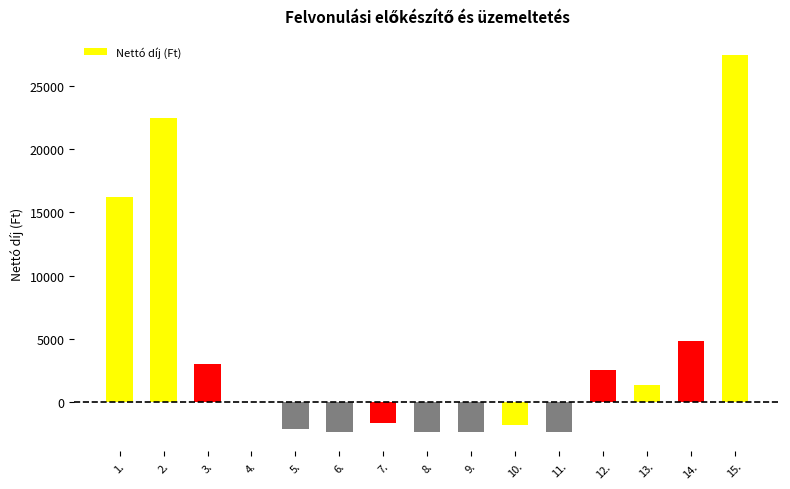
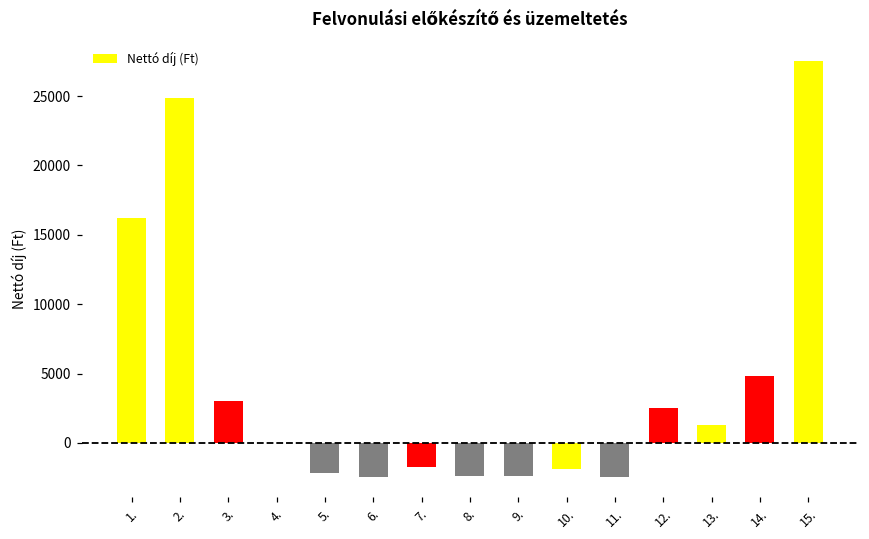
  {
    "1.": 16200,
-   "2.": 22500,
+   "2.": 24900,
    "3.": 3000,
    "4.": 0,
    "5.": -2200,
    "6.": -2400,
    "7.": -1700,
    "8.": -2400,
    "9.": -2400,
    "10.": -1900,
    "11.": -2400,
    "12.": 2500,
    "13.": 1300,
    "14.": 4800,
    "15.": 27500
  }
